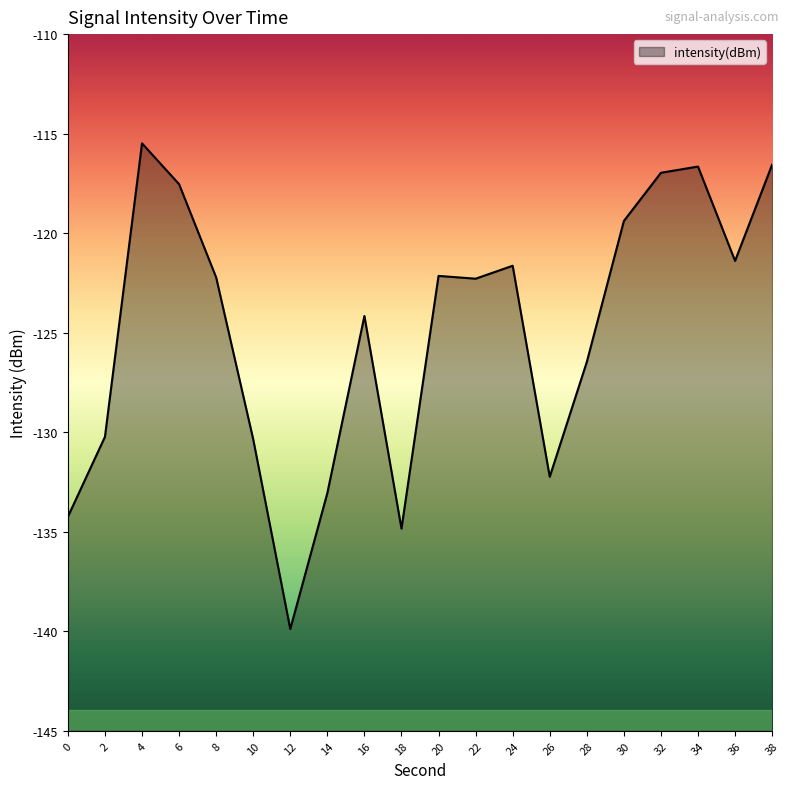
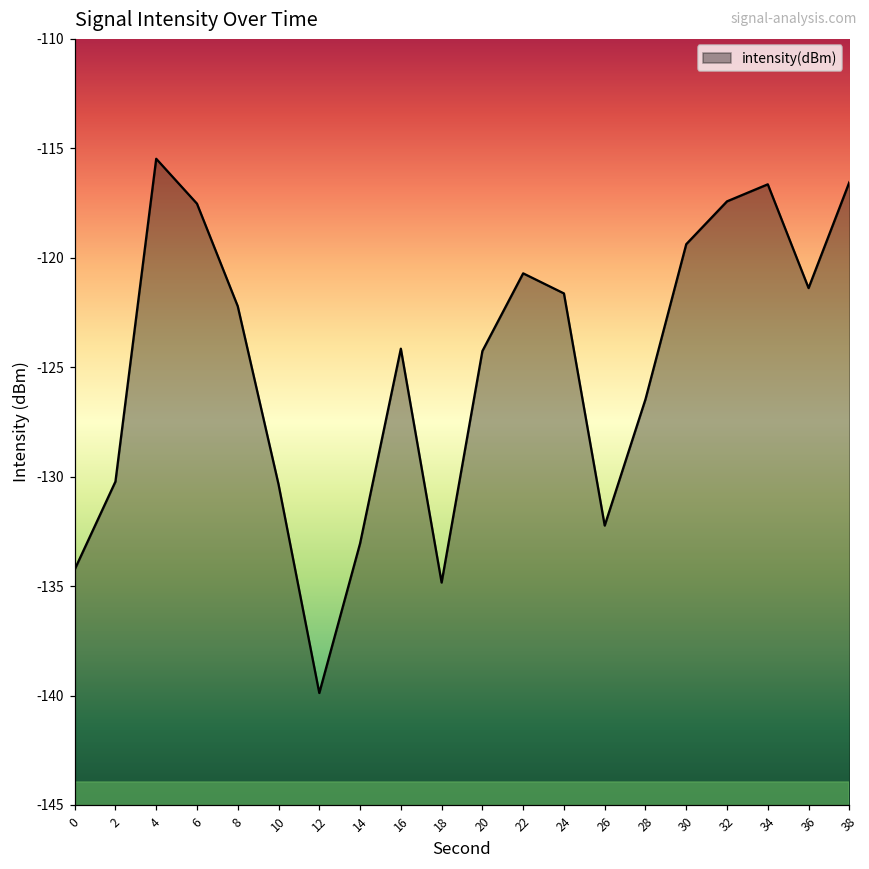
  {
    "0": -134.2,
    "2": -130.2,
    "4": -115.5,
    "6": -117.5,
    "8": -122.2,
    "10": -130.4,
    "12": -139.9,
    "14": -133.1,
    "16": -124.2,
    "18": -134.8,
-   "20": -122.1,
-   "22": -122.3,
+   "20": -124.3,
+   "22": -120.7,
    "24": -121.6,
    "26": -132.2,
    "28": -126.5,
    "30": -119.4,
-   "32": -117.0,
+   "32": -117.4,
    "34": -116.7,
    "36": -121.4,
    "38": -116.6
  }
